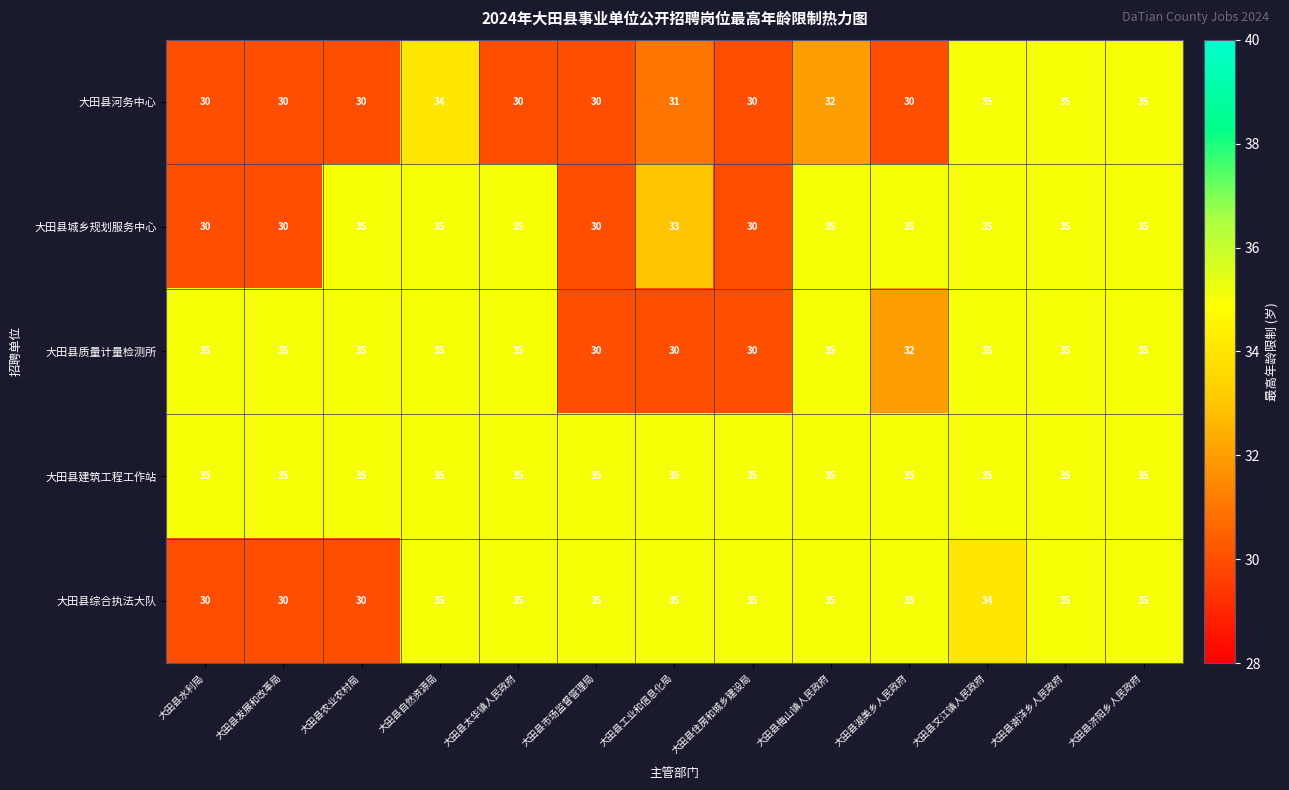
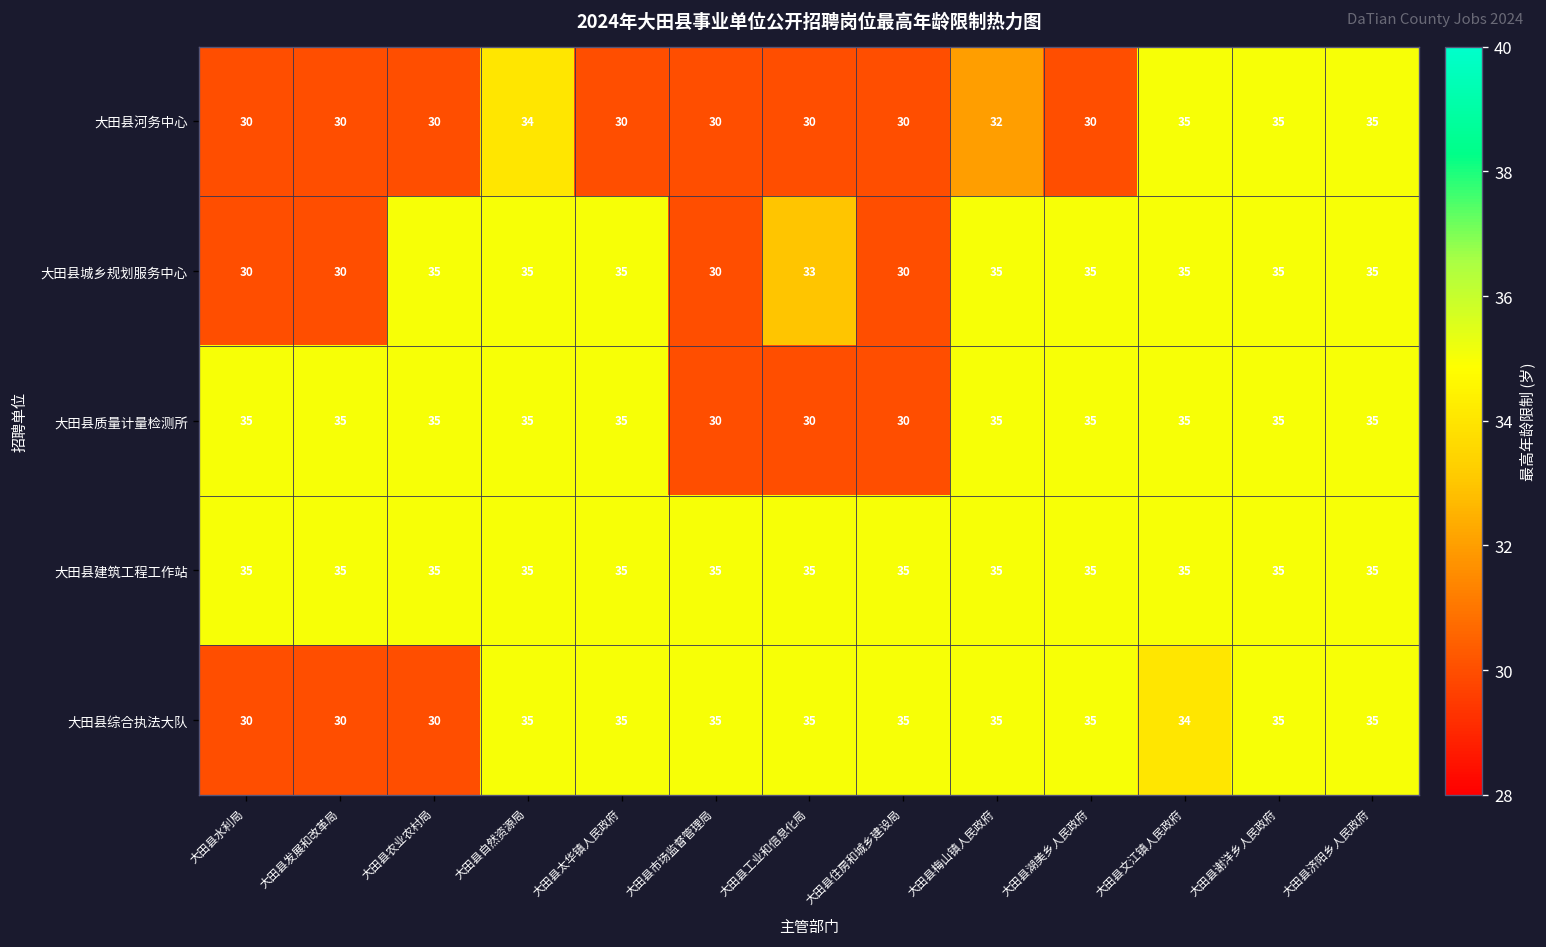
  {
    "大田县河务中心": {
      "大田县水利局": 30,
      "大田县发展和改革局": 30,
      "大田县农业农村局": 30,
      "大田县自然资源局": 34,
      "大田县太华镇人民政府": 30,
      "大田县市场监督管理局": 30,
-     "大田县工业和信息化局": 31,
+     "大田县工业和信息化局": 30,
      "大田县住房和城乡建设局": 30,
      "大田县梅山镇人民政府": 32,
      "大田县湖美乡人民政府": 30,
      "大田县文江镇人民政府": 35,
      "大田县谢洋乡人民政府": 35,
      "大田县济阳乡人民政府": 35
    },
    "大田县城乡规划服务中心": {
      "大田县水利局": 30,
      "大田县发展和改革局": 30,
      "大田县农业农村局": 35,
      "大田县自然资源局": 35,
      "大田县太华镇人民政府": 35,
      "大田县市场监督管理局": 30,
      "大田县工业和信息化局": 33,
      "大田县住房和城乡建设局": 30,
      "大田县梅山镇人民政府": 35,
      "大田县湖美乡人民政府": 35,
      "大田县文江镇人民政府": 35,
      "大田县谢洋乡人民政府": 35,
      "大田县济阳乡人民政府": 35
    },
    "大田县质量计量检测所": {
      "大田县水利局": 35,
      "大田县发展和改革局": 35,
      "大田县农业农村局": 35,
      "大田县自然资源局": 35,
      "大田县太华镇人民政府": 35,
      "大田县市场监督管理局": 30,
      "大田县工业和信息化局": 30,
      "大田县住房和城乡建设局": 30,
      "大田县梅山镇人民政府": 35,
-     "大田县湖美乡人民政府": 32,
+     "大田县湖美乡人民政府": 35,
      "大田县文江镇人民政府": 35,
      "大田县谢洋乡人民政府": 35,
      "大田县济阳乡人民政府": 35
    },
    "大田县建筑工程工作站": {
      "大田县水利局": 35,
      "大田县发展和改革局": 35,
      "大田县农业农村局": 35,
      "大田县自然资源局": 35,
      "大田县太华镇人民政府": 35,
      "大田县市场监督管理局": 35,
      "大田县工业和信息化局": 35,
      "大田县住房和城乡建设局": 35,
      "大田县梅山镇人民政府": 35,
      "大田县湖美乡人民政府": 35,
      "大田县文江镇人民政府": 35,
      "大田县谢洋乡人民政府": 35,
      "大田县济阳乡人民政府": 35
    },
    "大田县综合执法大队": {
      "大田县水利局": 30,
      "大田县发展和改革局": 30,
      "大田县农业农村局": 30,
      "大田县自然资源局": 35,
      "大田县太华镇人民政府": 35,
      "大田县市场监督管理局": 35,
      "大田县工业和信息化局": 35,
      "大田县住房和城乡建设局": 35,
      "大田县梅山镇人民政府": 35,
      "大田县湖美乡人民政府": 35,
      "大田县文江镇人民政府": 34,
      "大田县谢洋乡人民政府": 35,
      "大田县济阳乡人民政府": 35
    }
  }
